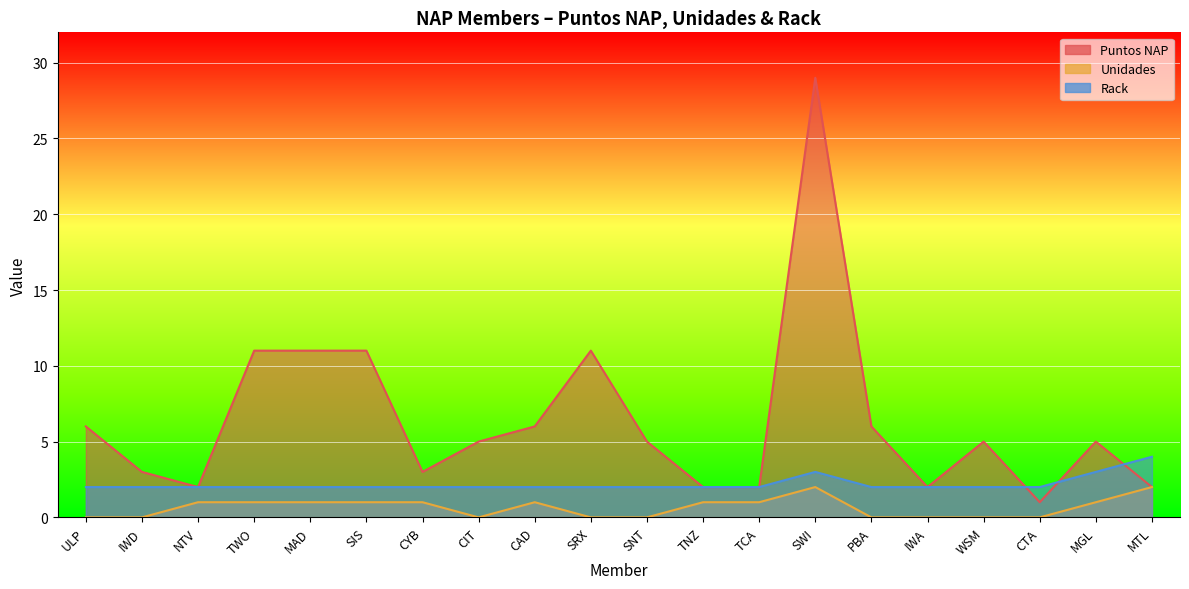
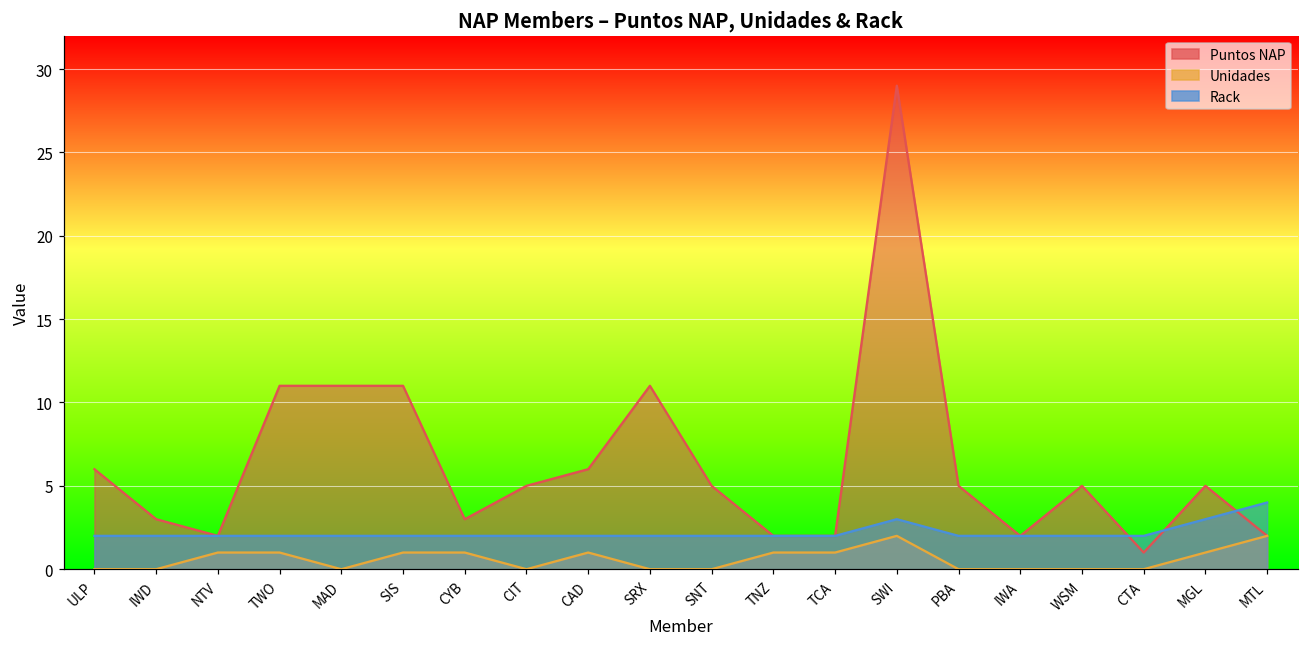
  {
    "Puntos NAP": {
      "ULP": 6,
      "IWD": 3,
      "TWO": 11,
      "MAD": 11,
      "SIS": 11,
      "CYB": 3,
      "CIT": 5,
      "CAD": 6,
      "SRX": 11,
      "SNT": 5,
      "SWI": 29,
-     "PBA": 6,
+     "PBA": 5,
      "WSM": 5,
      "CTA": 1,
      "MGL": 5
    },
    "Unidades": {
      "ULP": 0,
      "IWD": 0,
      "NTV": 1,
      "TWO": 1,
-     "MAD": 1,
+     "MAD": 0,
      "SIS": 1,
      "CYB": 1,
      "CIT": 0,
      "CAD": 1,
      "SRX": 0,
      "SNT": 0,
      "TNZ": 1,
      "TCA": 1,
      "SWI": 2,
      "PBA": 0,
      "IWA": 0,
      "WSM": 0,
      "CTA": 0,
      "MGL": 1
    },
    "Rack": {
      "ULP": 2,
      "IWD": 2,
      "TWO": 2,
      "MAD": 2,
      "SIS": 2,
      "CYB": 2,
      "CIT": 2,
      "CAD": 2,
      "SRX": 2,
      "SNT": 2,
      "SWI": 3,
      "PBA": 2,
      "WSM": 2,
      "CTA": 2,
      "MGL": 3,
      "MTL": 4
    }
  }
